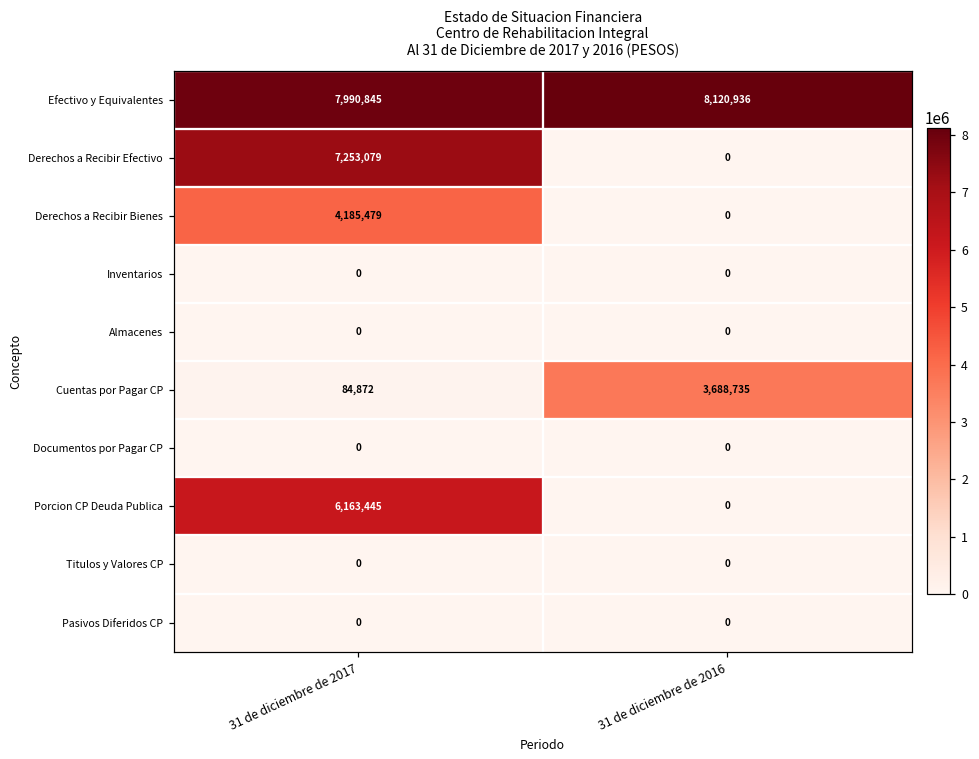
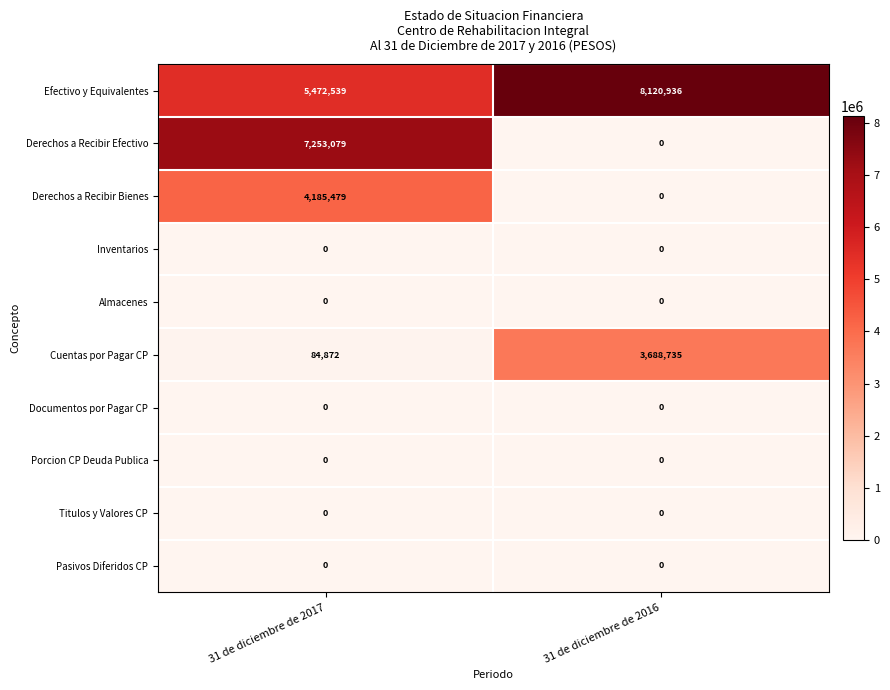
  {
    "Efectivo y Equivalentes": {
-     "31 de diciembre de 2017": "7,990,845",
+     "31 de diciembre de 2017": "5,472,539",
      "31 de diciembre de 2016": "8,120,936"
    },
    "Derechos a Recibir Efectivo": {
      "31 de diciembre de 2017": "7,253,079",
      "31 de diciembre de 2016": "0"
    },
    "Derechos a Recibir Bienes": {
      "31 de diciembre de 2017": "4,185,479",
      "31 de diciembre de 2016": "0"
    },
    "Inventarios": {
      "31 de diciembre de 2017": "0",
      "31 de diciembre de 2016": "0"
    },
    "Almacenes": {
      "31 de diciembre de 2017": "0",
      "31 de diciembre de 2016": "0"
    },
    "Cuentas por Pagar CP": {
      "31 de diciembre de 2017": "84,872",
      "31 de diciembre de 2016": "3,688,735"
    },
    "Documentos por Pagar CP": {
      "31 de diciembre de 2017": "0",
      "31 de diciembre de 2016": "0"
    },
    "Porcion CP Deuda Publica": {
-     "31 de diciembre de 2017": "6,163,445",
+     "31 de diciembre de 2017": "0",
      "31 de diciembre de 2016": "0"
    },
    "Titulos y Valores CP": {
      "31 de diciembre de 2017": "0",
      "31 de diciembre de 2016": "0"
    },
    "Pasivos Diferidos CP": {
      "31 de diciembre de 2017": "0",
      "31 de diciembre de 2016": "0"
    }
  }
